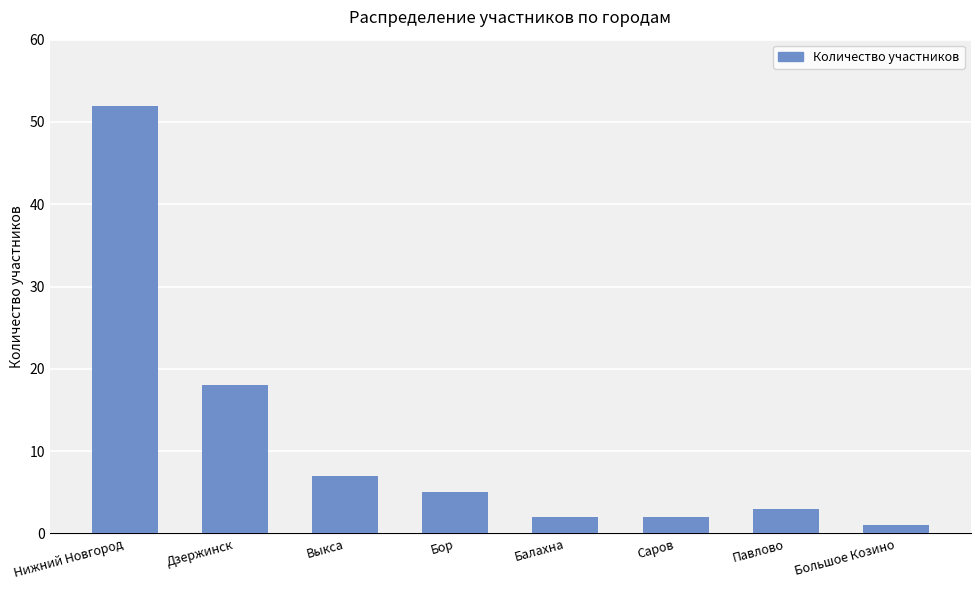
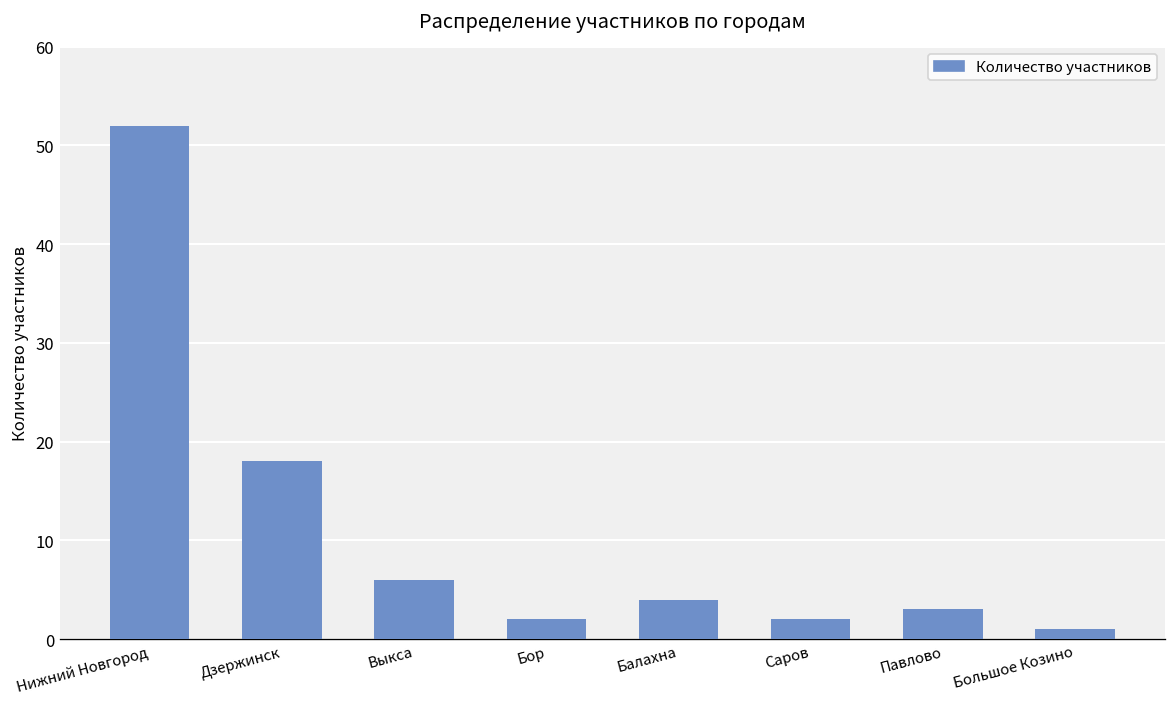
  {
    "Нижний Новгород": 52,
    "Дзержинск": 18,
-   "Выкса": 7,
-   "Бор": 5,
-   "Балахна": 2,
+   "Выкса": 6,
+   "Бор": 2,
+   "Балахна": 4,
    "Саров": 2,
    "Павлово": 3,
    "Большое Козино": 1
  }
